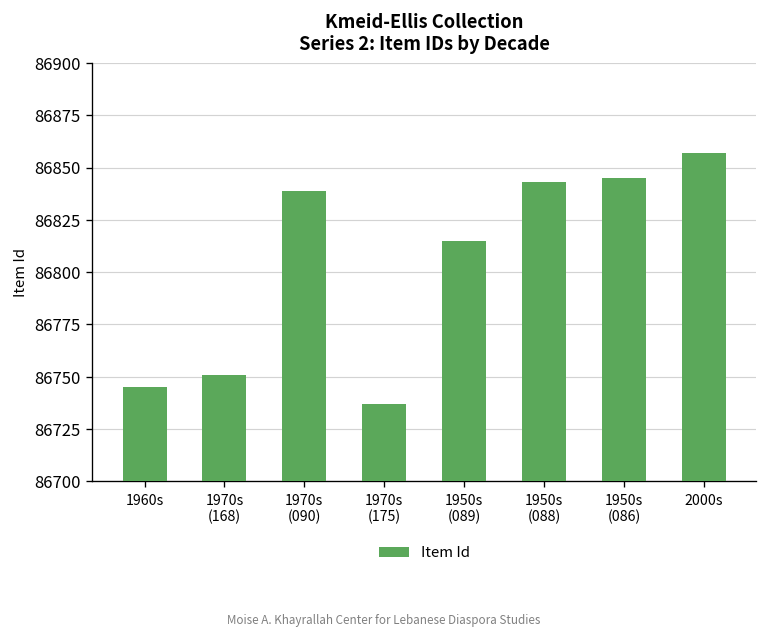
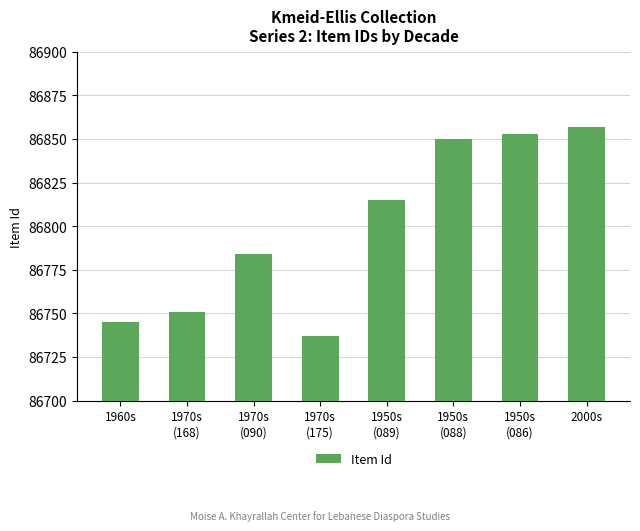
  {
    "1960s": 86745,
    "1970s (168)": 86751,
-   "1970s (090)": 86839,
+   "1970s (090)": 86784,
    "1970s (175)": 86737,
    "1950s (089)": 86815,
-   "1950s (088)": 86843,
-   "1950s (086)": 86845,
+   "1950s (088)": 86850,
+   "1950s (086)": 86853,
    "2000s": 86857
  }
